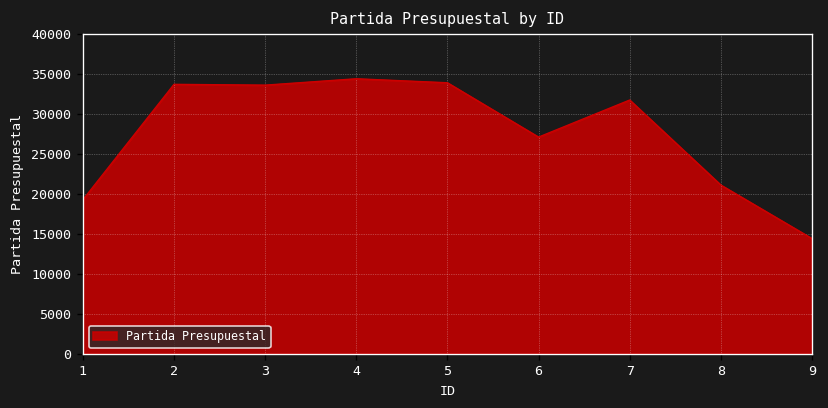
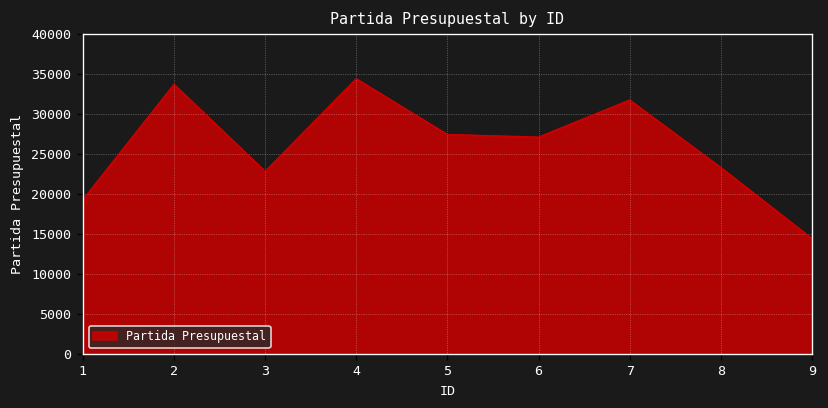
  {
    "1": 19000,
    "2": 34000,
-   "3": 34000,
+   "3": 23000,
    "4": 34000,
-   "5": 34000,
+   "5": 27000,
    "6": 27000,
    "7": 32000,
-   "8": 21000,
+   "8": 23000,
    "9": 14000
  }
